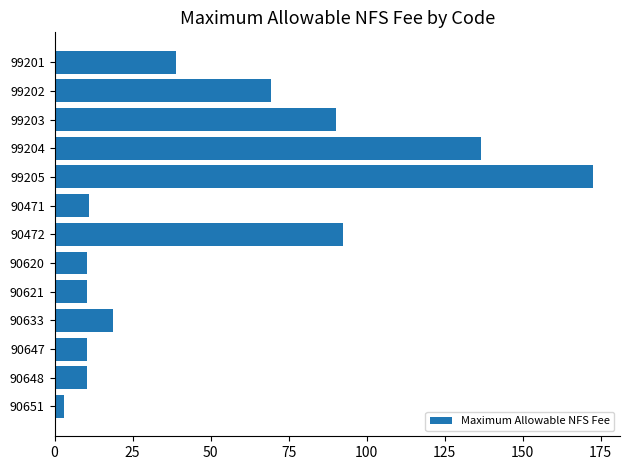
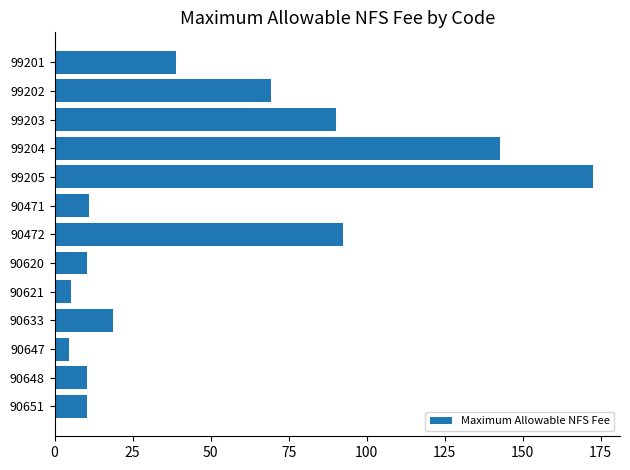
  {
    "99201": 39,
    "99202": 69,
    "99203": 90,
-   "99204": 137,
+   "99204": 143,
    "99205": 173,
    "90471": 11,
    "90472": 93,
    "90620": 10,
-   "90621": 10,
+   "90621": 5,
    "90633": 19,
-   "90647": 10,
+   "90647": 5,
    "90648": 10,
-   "90651": 3
+   "90651": 10
  }
